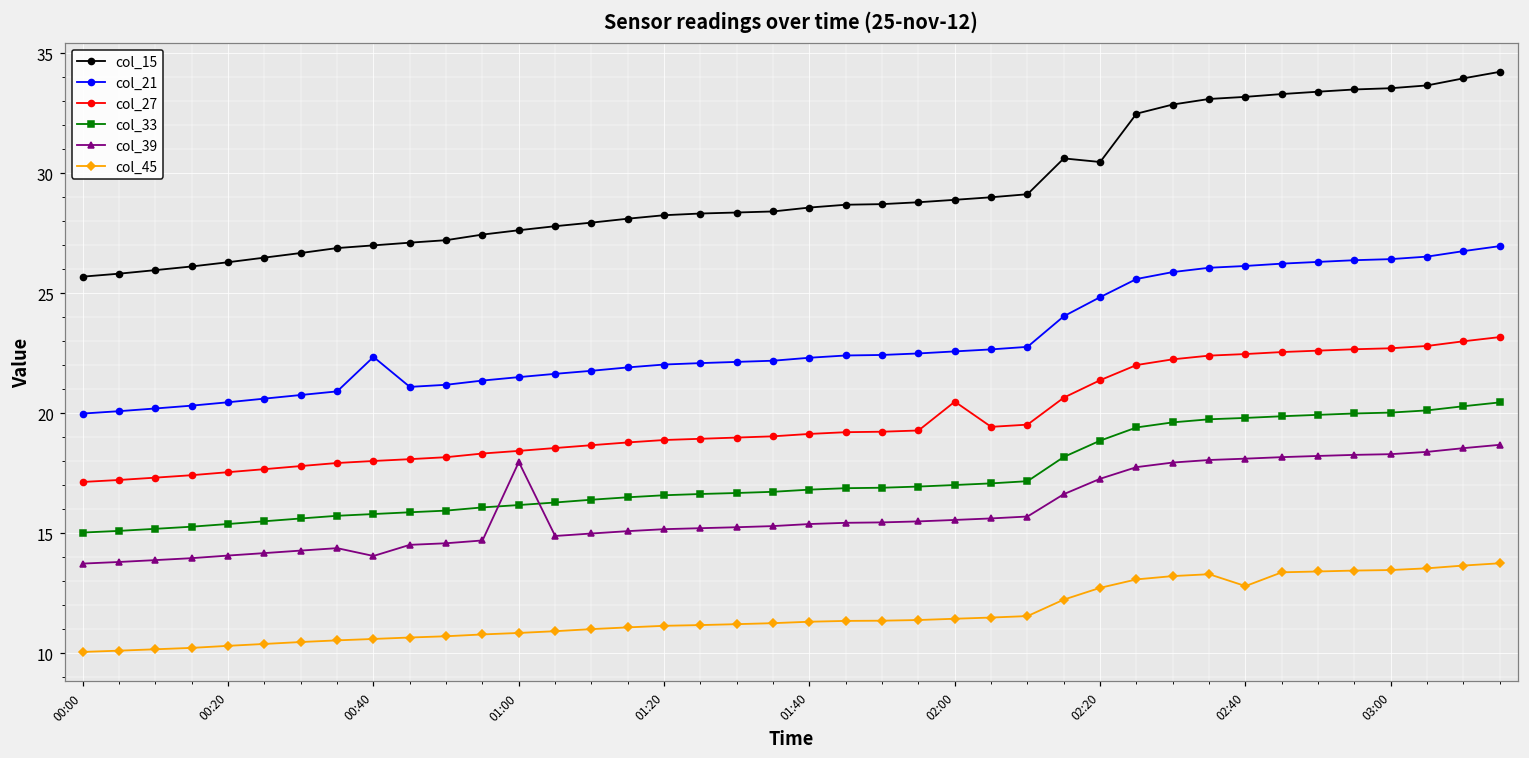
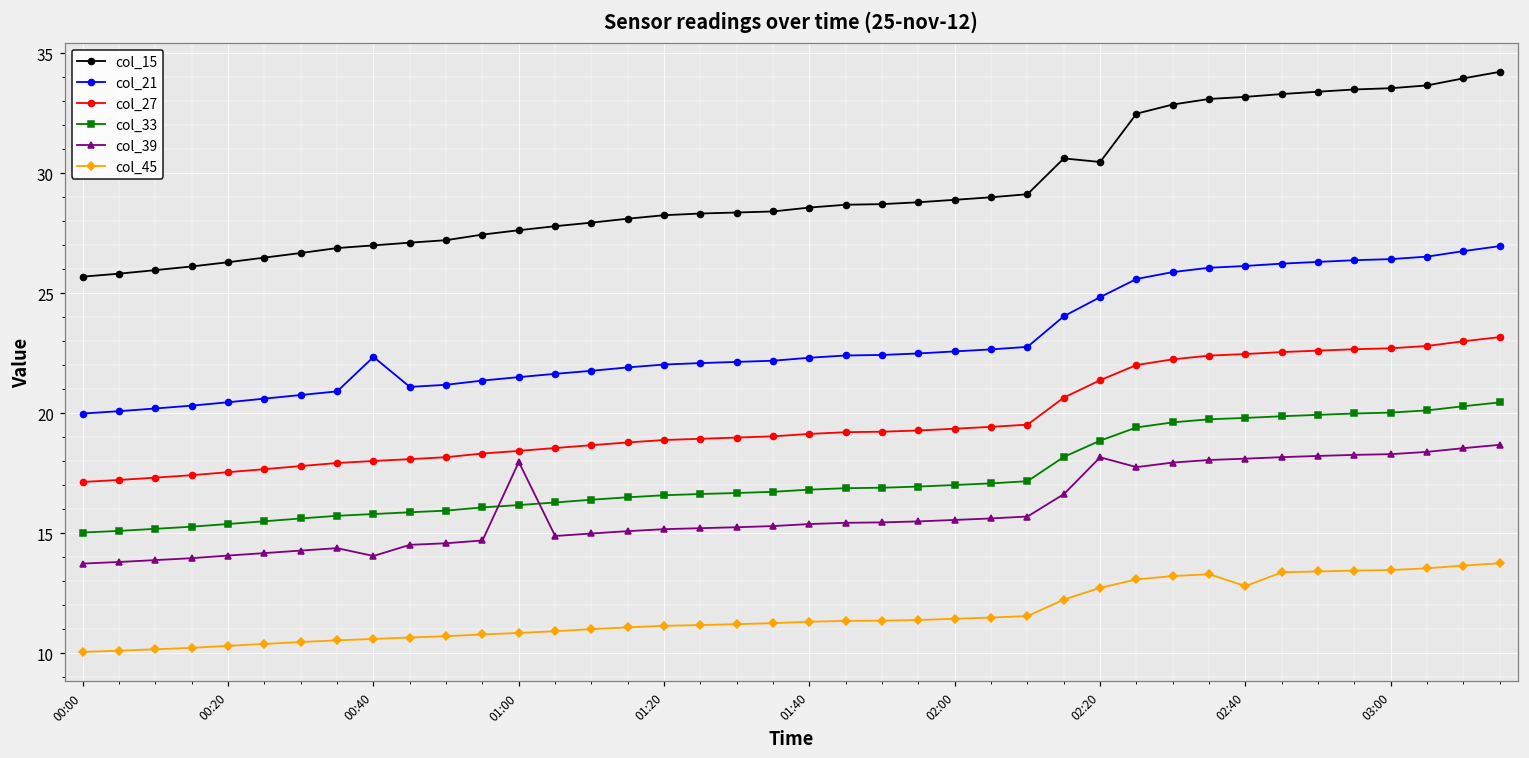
  {
    "col_15": {
      "00:00": 25.7,
      "00:20": 26.3,
      "00:40": 27.0,
      "01:00": 27.6,
      "01:20": 28.2,
      "01:40": 28.6,
      "02:00": 28.9,
      "02:20": 30.5,
      "02:40": 33.2,
      "03:00": 33.5
    },
    "col_21": {
      "00:00": 20.0,
      "00:20": 20.5,
      "00:40": 22.3,
      "01:00": 21.5,
      "01:20": 22.0,
      "01:40": 22.3,
      "02:00": 22.6,
      "02:20": 24.8,
      "02:40": 26.1,
      "03:00": 26.4
    },
    "col_27": {
      "00:00": 17.1,
      "00:20": 17.5,
      "00:40": 18.0,
      "01:00": 18.4,
      "01:20": 18.9,
      "01:40": 19.1,
-     "02:00": 20.5,
+     "02:00": 19.3,
      "02:20": 21.4,
      "02:40": 22.5,
      "03:00": 22.7
    },
    "col_33": {
      "00:00": 15.0,
      "00:20": 15.4,
      "00:40": 15.8,
      "01:00": 16.2,
      "01:20": 16.6,
      "01:40": 16.8,
      "02:00": 17.0,
      "02:20": 18.9,
      "02:40": 19.8,
      "03:00": 20.0
    },
    "col_39": {
      "00:00": 13.7,
      "00:20": 14.1,
      "00:40": 14.0,
      "01:00": 18.0,
      "01:20": 15.2,
      "01:40": 15.4,
      "02:00": 15.5,
-     "02:20": 17.3,
+     "02:20": 18.2,
      "02:40": 18.1,
      "03:00": 18.3
    },
    "col_45": {
      "00:00": 10.0,
      "00:20": 10.3,
      "00:40": 10.6,
      "01:00": 10.8,
      "01:20": 11.1,
      "01:40": 11.3,
      "02:00": 11.4,
      "02:20": 12.7,
      "02:40": 12.8,
      "03:00": 13.5
    }
  }
